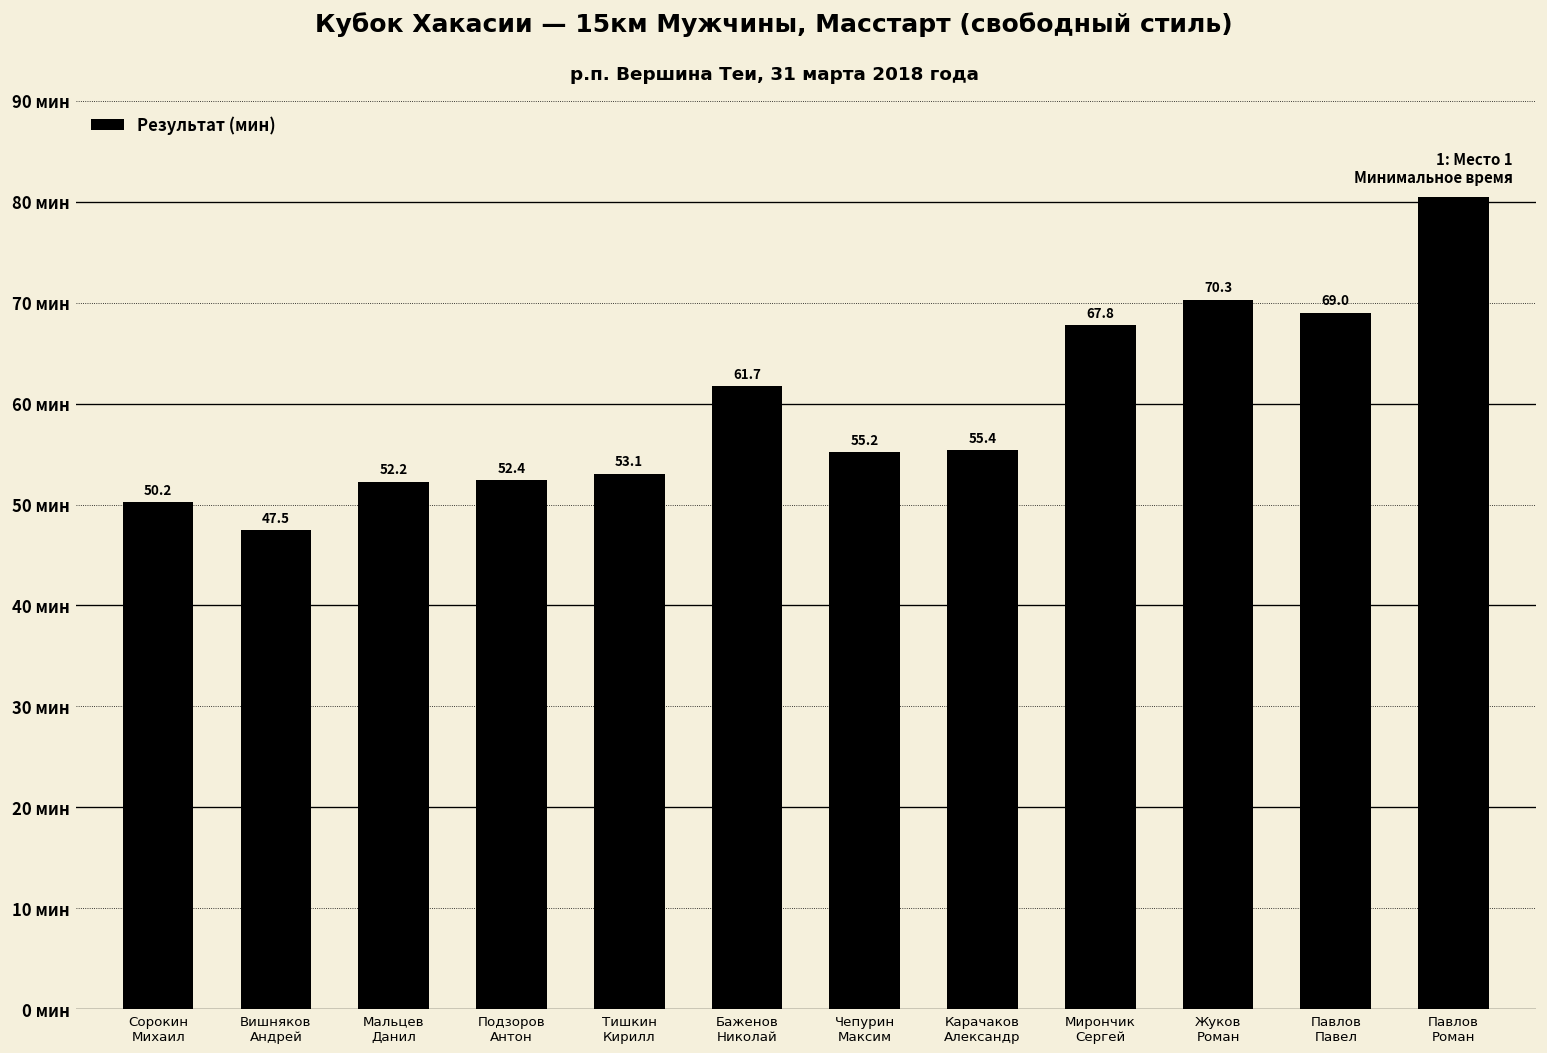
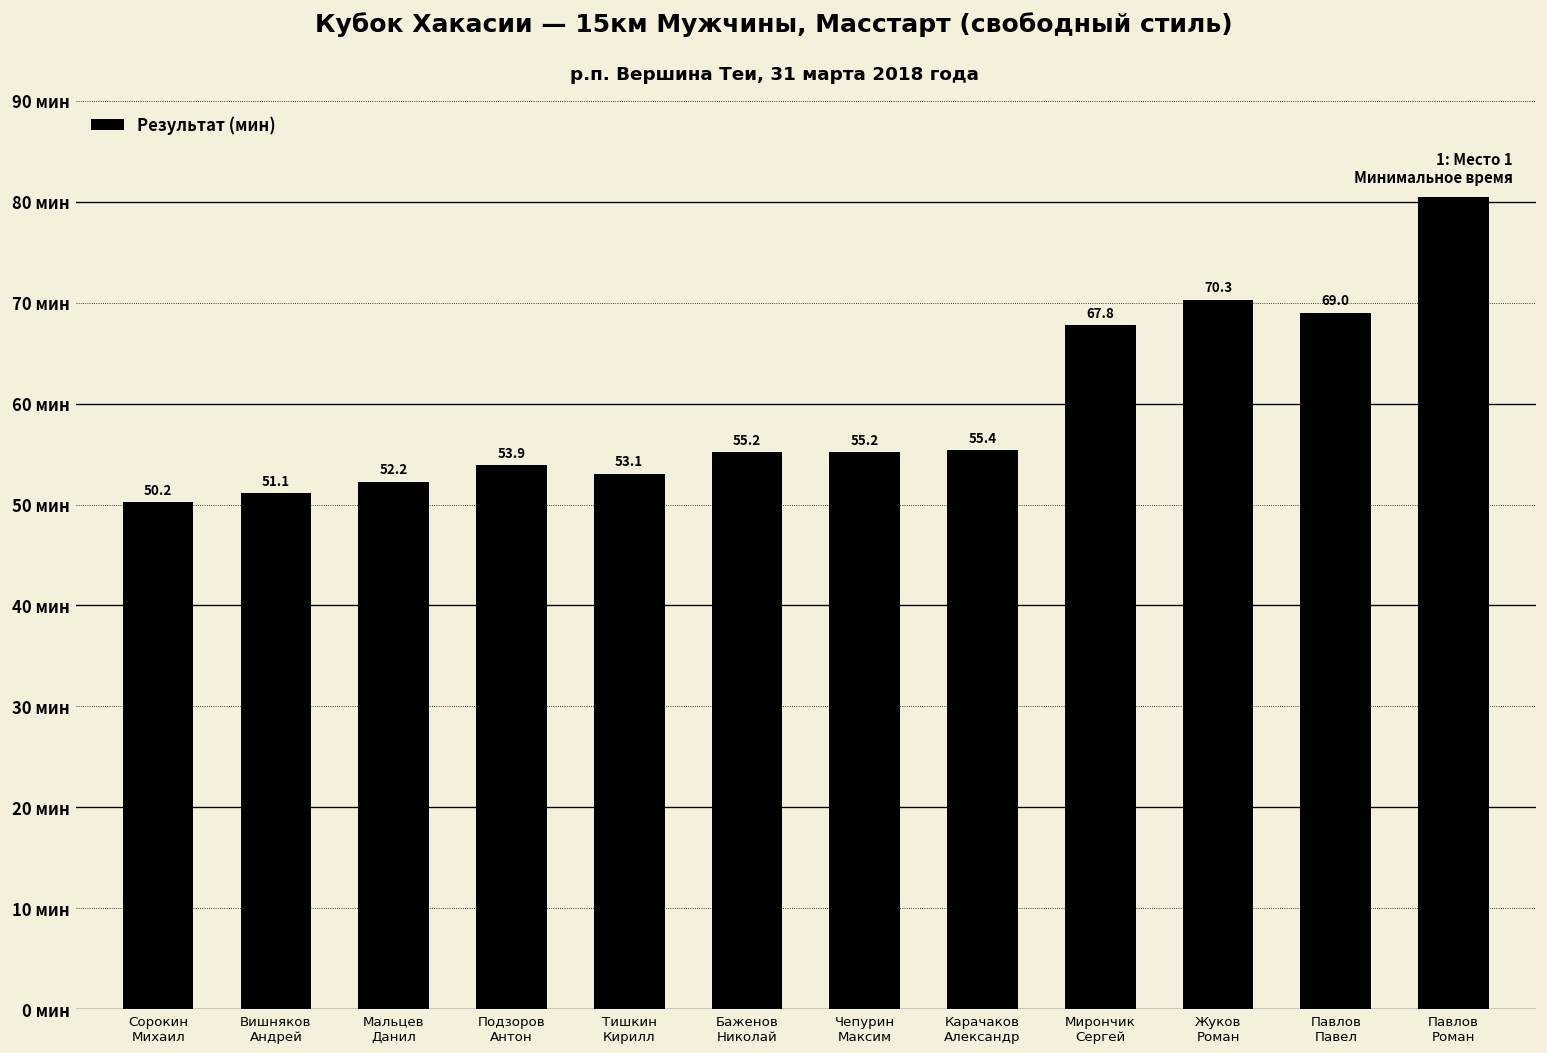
  {
    "Сорокин Михаил": 50.2,
-   "Вишняков Андрей": 47.5,
+   "Вишняков Андрей": 51.1,
    "Мальцев Данил": 52.2,
-   "Подзоров Антон": 52.4,
+   "Подзоров Антон": 53.9,
    "Тишкин Кирилл": 53.1,
-   "Баженов Николай": 61.7,
+   "Баженов Николай": 55.2,
    "Чепурин Максим": 55.2,
    "Карачаков Александр": 55.4,
    "Мирончик Сергей": 67.8,
    "Жуков Роман": 70.3,
    "Павлов Павел": 69.0
  }
